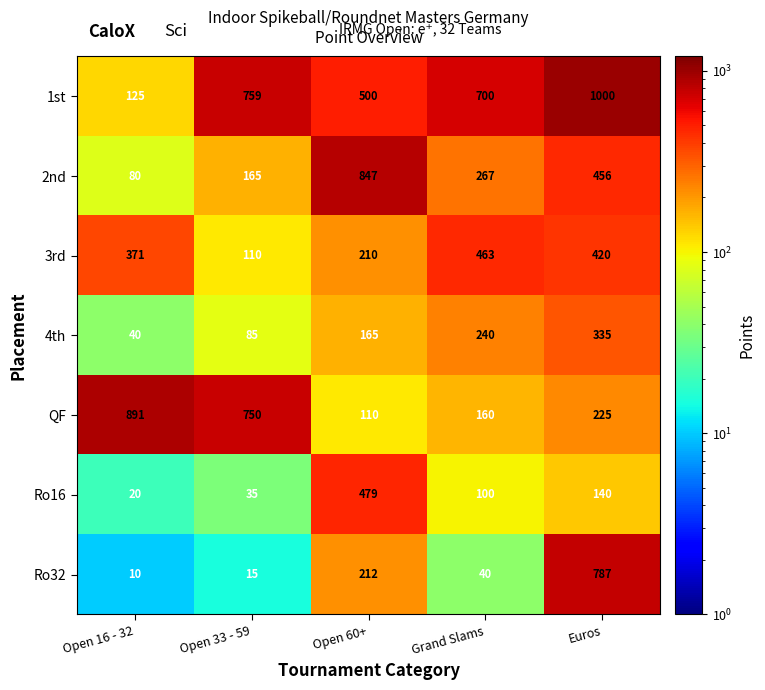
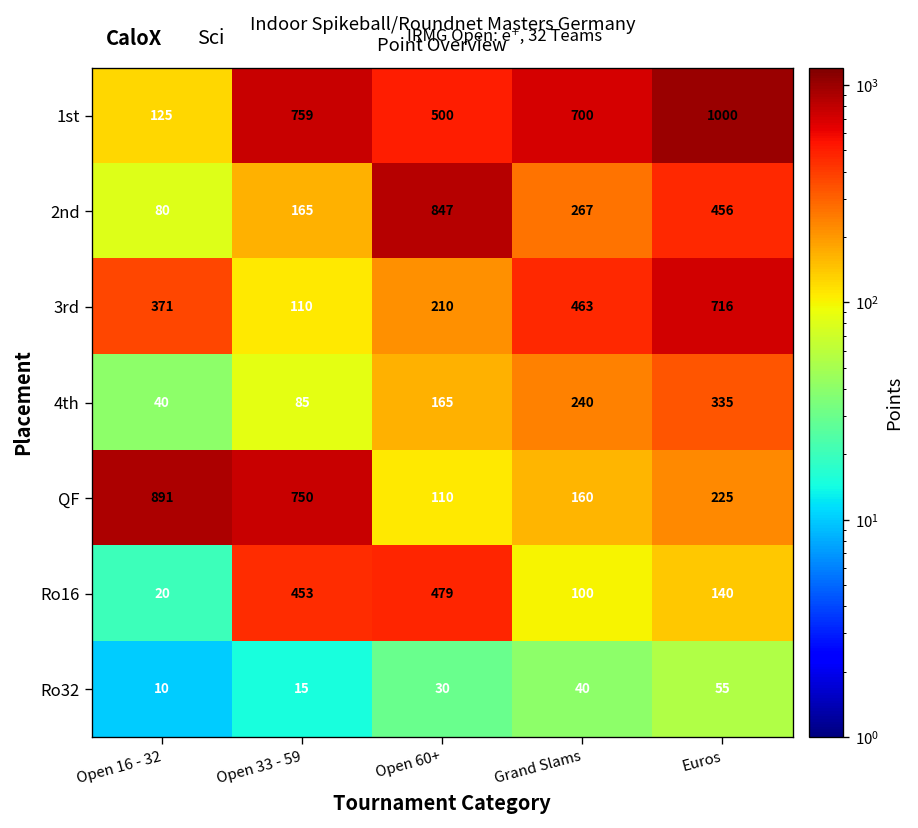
  {
    "1st": {
      "Open 16 - 32": 125,
      "Open 33 - 59": 759,
      "Open 60+": 500,
      "Grand Slams": 700,
      "Euros": 1000
    },
    "2nd": {
      "Open 16 - 32": 80,
      "Open 33 - 59": 165,
      "Open 60+": 847,
      "Grand Slams": 267,
      "Euros": 456
    },
    "3rd": {
      "Open 16 - 32": 371,
      "Open 33 - 59": 110,
      "Open 60+": 210,
      "Grand Slams": 463,
-     "Euros": 420
+     "Euros": 716
    },
    "4th": {
      "Open 16 - 32": 40,
      "Open 33 - 59": 85,
      "Open 60+": 165,
      "Grand Slams": 240,
      "Euros": 335
    },
    "QF": {
      "Open 16 - 32": 891,
      "Open 33 - 59": 750,
      "Open 60+": 110,
      "Grand Slams": 160,
      "Euros": 225
    },
    "Ro16": {
      "Open 16 - 32": 20,
-     "Open 33 - 59": 35,
+     "Open 33 - 59": 453,
      "Open 60+": 479,
      "Grand Slams": 100,
      "Euros": 140
    },
    "Ro32": {
      "Open 16 - 32": 10,
      "Open 33 - 59": 15,
-     "Open 60+": 212,
+     "Open 60+": 30,
      "Grand Slams": 40,
-     "Euros": 787
+     "Euros": 55
    }
  }
